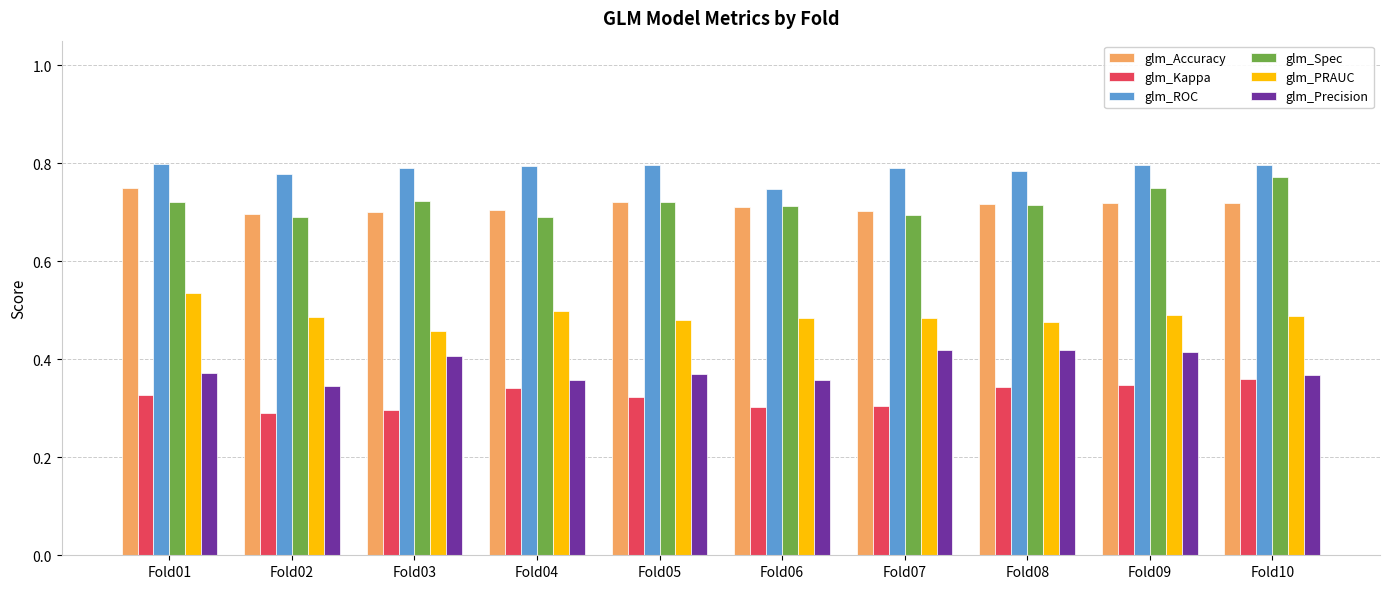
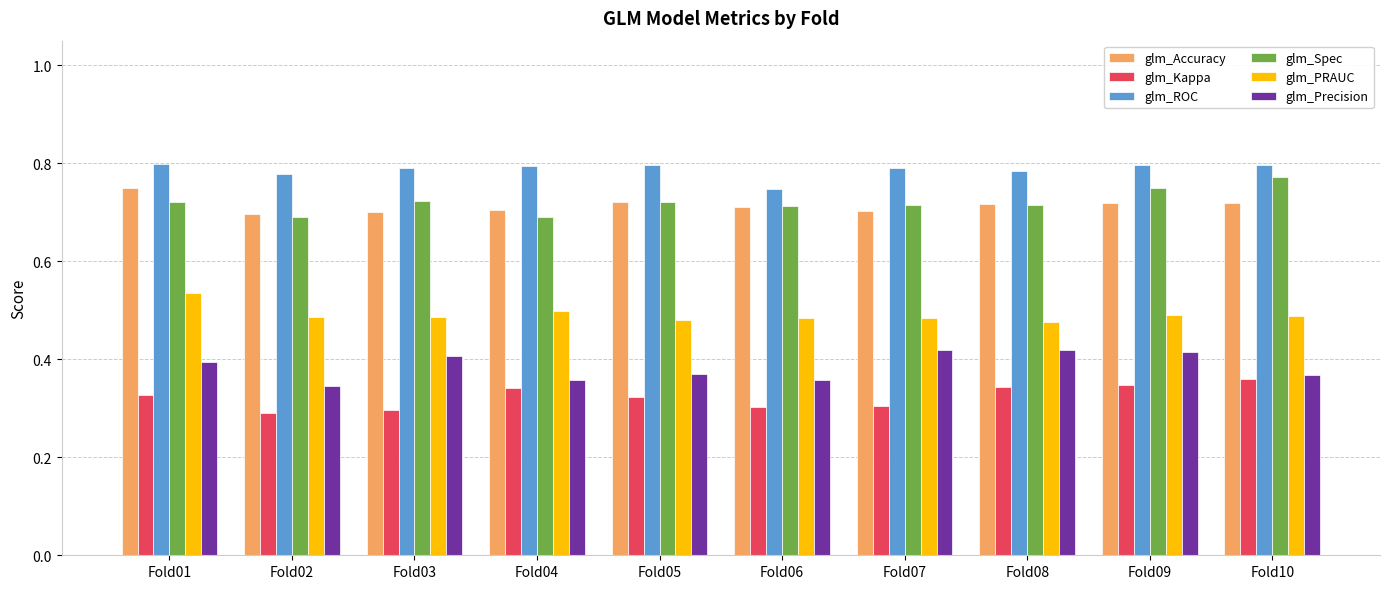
  {
    "glm_Accuracy": {
      "Fold01": 0.75,
      "Fold02": 0.70,
      "Fold03": 0.70,
      "Fold04": 0.70,
      "Fold05": 0.72,
      "Fold06": 0.71,
      "Fold07": 0.70,
      "Fold08": 0.72,
      "Fold09": 0.72,
      "Fold10": 0.72
    },
    "glm_Kappa": {
      "Fold01": 0.33,
      "Fold02": 0.29,
      "Fold03": 0.30,
      "Fold04": 0.34,
      "Fold05": 0.32,
      "Fold06": 0.30,
      "Fold07": 0.30,
      "Fold08": 0.34,
      "Fold09": 0.35,
      "Fold10": 0.36
    },
    "glm_ROC": {
      "Fold01": 0.80,
      "Fold02": 0.78,
      "Fold03": 0.79,
      "Fold04": 0.79,
      "Fold05": 0.80,
      "Fold06": 0.75,
      "Fold07": 0.79,
      "Fold08": 0.78,
      "Fold09": 0.80,
      "Fold10": 0.80
    },
    "glm_Spec": {
      "Fold01": 0.72,
      "Fold02": 0.69,
      "Fold03": 0.72,
      "Fold04": 0.69,
      "Fold05": 0.72,
      "Fold06": 0.71,
-     "Fold07": 0.69,
+     "Fold07": 0.71,
      "Fold08": 0.71,
      "Fold09": 0.75,
      "Fold10": 0.77
    },
    "glm_PRAUC": {
      "Fold01": 0.54,
      "Fold02": 0.49,
-     "Fold03": 0.46,
+     "Fold03": 0.49,
      "Fold04": 0.50,
      "Fold05": 0.48,
      "Fold06": 0.48,
      "Fold07": 0.49,
      "Fold08": 0.48,
      "Fold09": 0.49,
      "Fold10": 0.49
    },
    "glm_Precision": {
-     "Fold01": 0.37,
+     "Fold01": 0.39,
      "Fold02": 0.35,
      "Fold03": 0.41,
      "Fold04": 0.36,
      "Fold05": 0.37,
      "Fold06": 0.36,
      "Fold07": 0.42,
      "Fold08": 0.42,
      "Fold09": 0.41,
      "Fold10": 0.37
    }
  }
